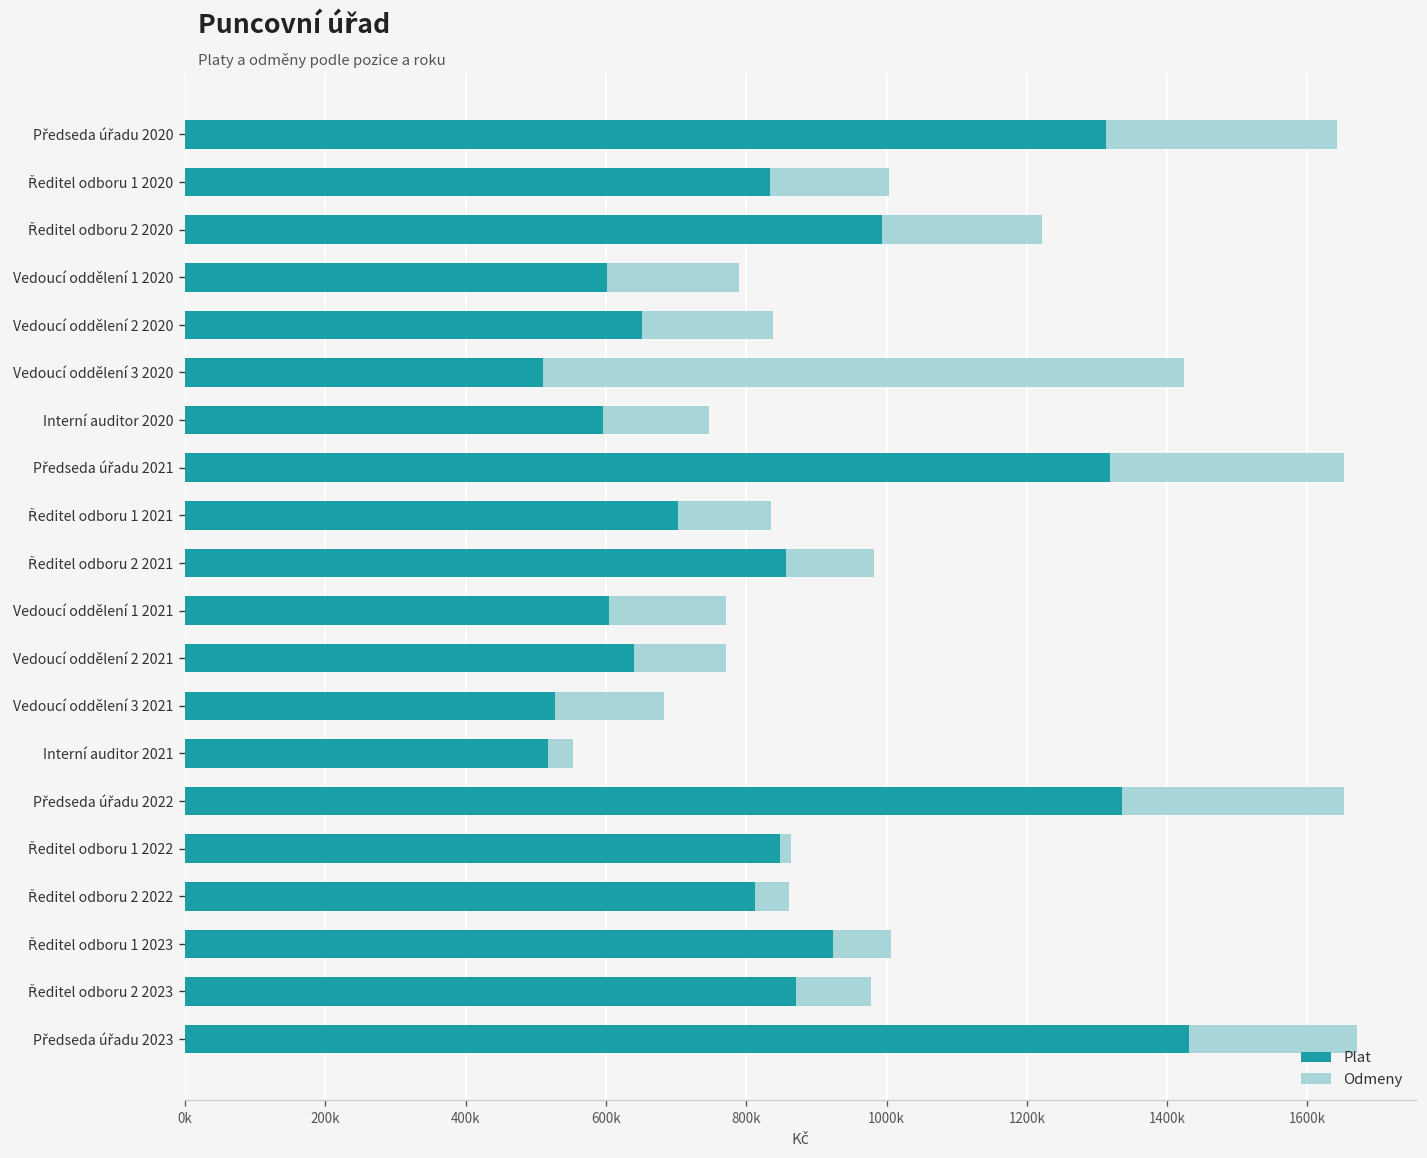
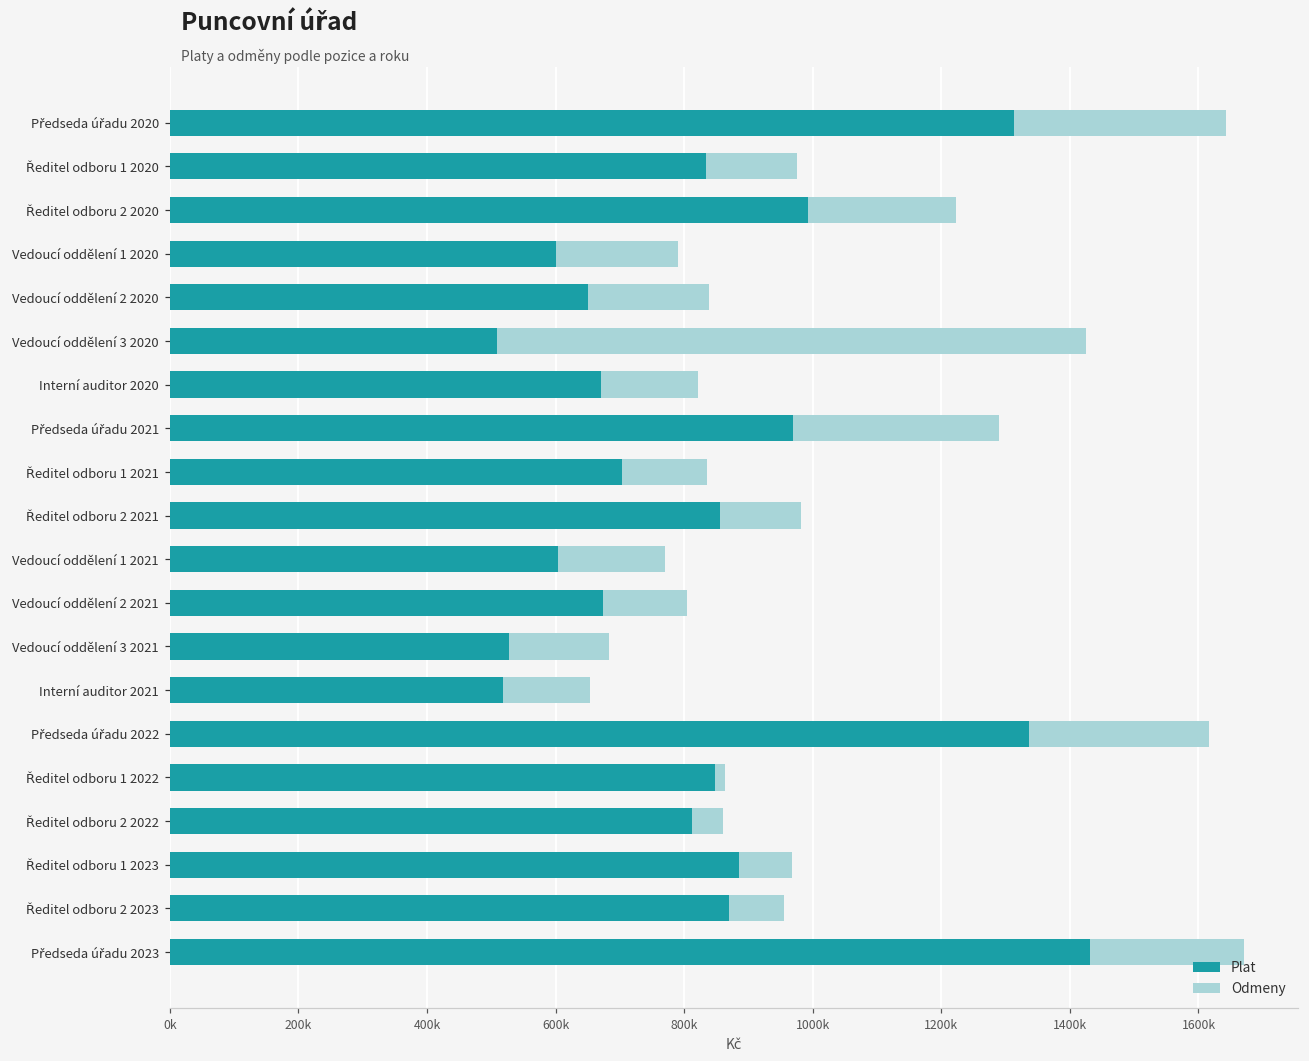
  {
    "Plat": {
      "Předseda úřadu 2020": 1310000,
      "Ředitel odboru 1 2020": 830000,
      "Ředitel odboru 2 2020": 990000,
      "Vedoucí oddělení 1 2020": 600000,
      "Vedoucí oddělení 2 2020": 650000,
      "Vedoucí oddělení 3 2020": 510000,
-     "Interní auditor 2020": 600000,
-     "Předseda úřadu 2021": 1320000,
+     "Interní auditor 2020": 670000,
+     "Předseda úřadu 2021": 970000,
      "Ředitel odboru 1 2021": 700000,
      "Ředitel odboru 2 2021": 860000,
      "Vedoucí oddělení 1 2021": 600000,
-     "Vedoucí oddělení 2 2021": 640000,
+     "Vedoucí oddělení 2 2021": 670000,
      "Vedoucí oddělení 3 2021": 530000,
      "Interní auditor 2021": 520000,
      "Předseda úřadu 2022": 1340000,
      "Ředitel odboru 1 2022": 850000,
      "Ředitel odboru 2 2022": 810000,
-     "Ředitel odboru 1 2023": 920000,
+     "Ředitel odboru 1 2023": 890000,
      "Ředitel odboru 2 2023": 870000,
      "Předseda úřadu 2023": 1430000
    },
    "Odmeny": {
      "Předseda úřadu 2020": 330000,
-     "Ředitel odboru 1 2020": 170000,
+     "Ředitel odboru 1 2020": 140000,
      "Ředitel odboru 2 2020": 230000,
      "Vedoucí oddělení 1 2020": 190000,
      "Vedoucí oddělení 2 2020": 190000,
      "Vedoucí oddělení 3 2020": 910000,
      "Interní auditor 2020": 150000,
-     "Předseda úřadu 2021": 330000,
+     "Předseda úřadu 2021": 320000,
      "Ředitel odboru 1 2021": 130000,
      "Ředitel odboru 2 2021": 130000,
      "Vedoucí oddělení 1 2021": 170000,
      "Vedoucí oddělení 2 2021": 130000,
      "Vedoucí oddělení 3 2021": 160000,
-     "Interní auditor 2021": 30000,
-     "Předseda úřadu 2022": 320000,
+     "Interní auditor 2021": 140000,
+     "Předseda úřadu 2022": 280000,
      "Ředitel odboru 1 2022": 20000,
      "Ředitel odboru 2 2022": 50000,
      "Ředitel odboru 1 2023": 80000,
-     "Ředitel odboru 2 2023": 110000,
+     "Ředitel odboru 2 2023": 90000,
      "Předseda úřadu 2023": 240000
    }
  }
